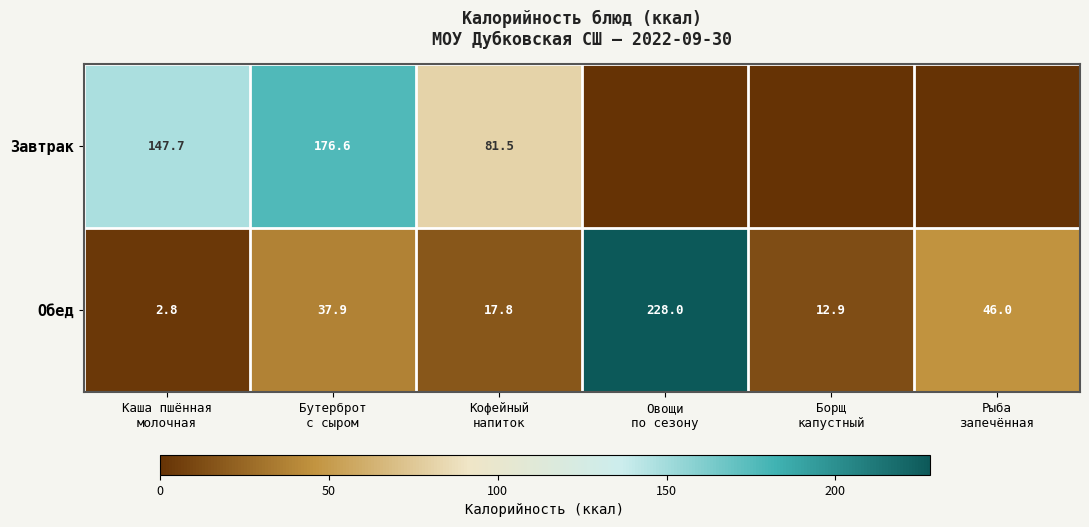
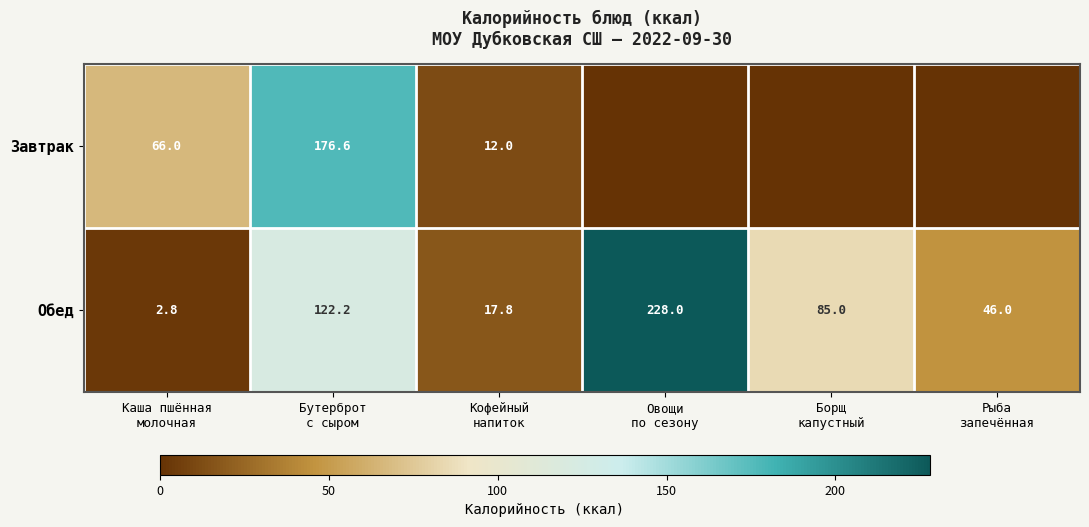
  {
    "Завтрак": {
-     "Каша пшённая молочная": 147.7,
+     "Каша пшённая молочная": 66.0,
      "Бутерброт с сыром": 176.6,
-     "Кофейный напиток": 81.5
+     "Кофейный напиток": 12.0
    },
    "Обед": {
      "Каша пшённая молочная": 2.8,
-     "Бутерброт с сыром": 37.9,
+     "Бутерброт с сыром": 122.2,
      "Кофейный напиток": 17.8,
      "Овощи по сезону": 228.0,
-     "Борщ капустный": 12.9,
+     "Борщ капустный": 85.0,
      "Рыба запечённая": 46.0
    }
  }
